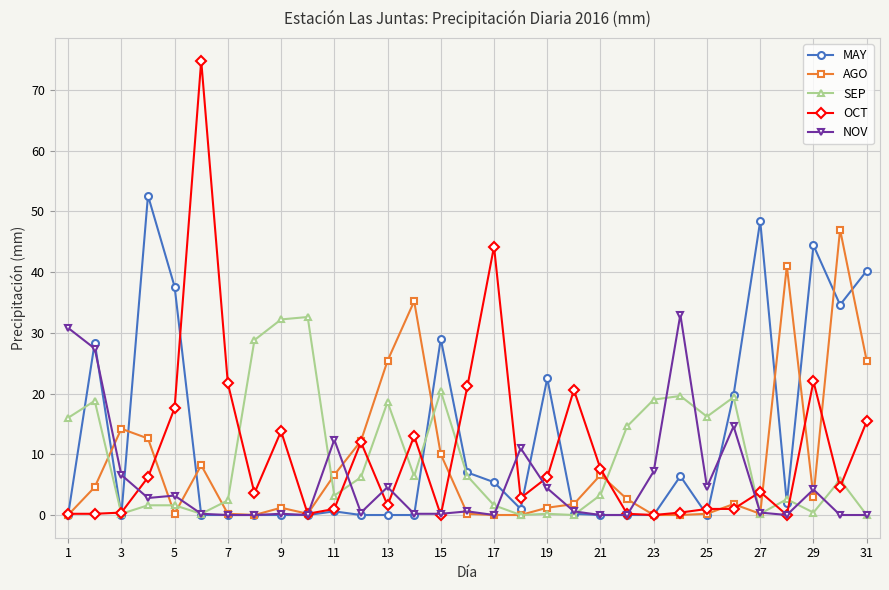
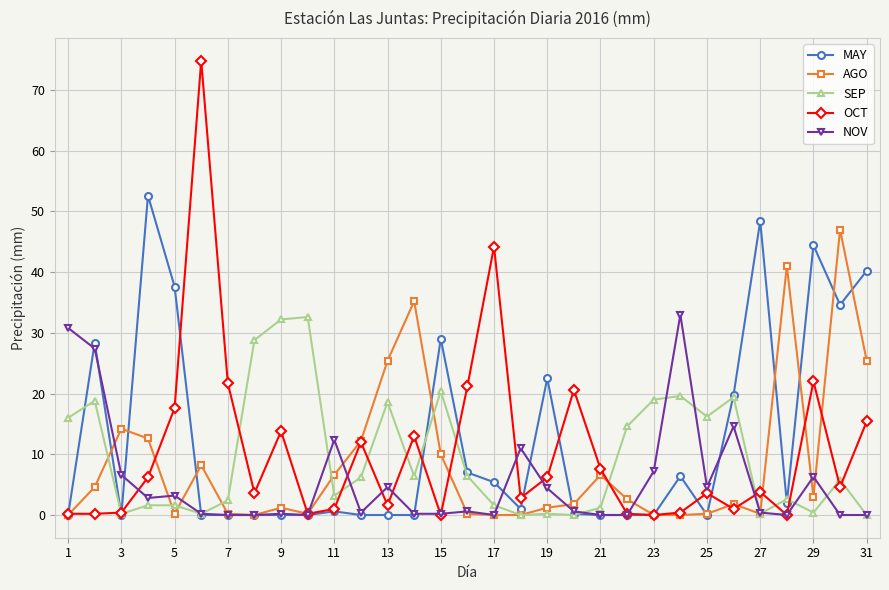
  {
    "MAY": {
      "5": 38,
      "13": 0,
      "15": 29,
      "17": 5,
      "19": 23,
      "27": 48,
      "29": 44,
      "31": 40
    },
    "AGO": {
      "3": 14,
      "5": 0,
      "9": 1,
      "11": 7,
      "13": 25,
      "15": 10,
      "19": 1,
      "21": 7,
      "29": 3,
      "31": 25
    },
    "SEP": {
      "1": 16,
      "5": 2,
      "7": 2,
      "9": 32,
      "11": 3,
      "13": 19,
      "15": 20,
      "17": 2,
      "19": 0,
-     "21": 3,
+     "21": 1,
      "23": 19,
      "25": 16,
      "29": 0
    },
    "OCT": {
      "5": 18,
      "7": 22,
      "9": 14,
      "13": 2,
      "17": 44,
      "19": 6,
      "21": 8,
-     "25": 1,
+     "25": 4,
      "27": 4,
      "29": 22,
      "31": 15
    },
    "NOV": {
      "1": 31,
      "3": 7,
      "5": 3,
      "11": 12,
      "13": 5,
      "19": 4,
      "23": 7,
      "25": 5,
-     "29": 4
+     "29": 6
    }
  }
